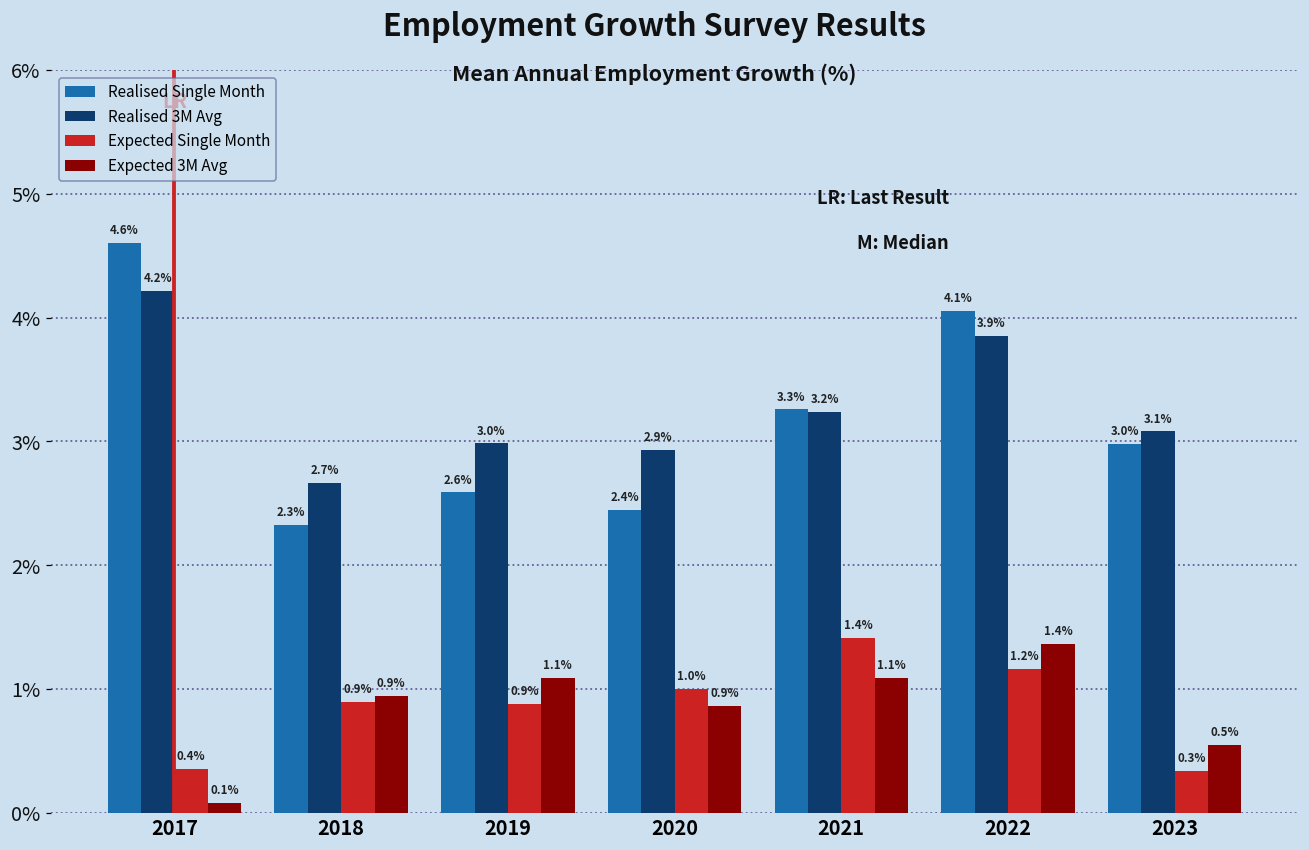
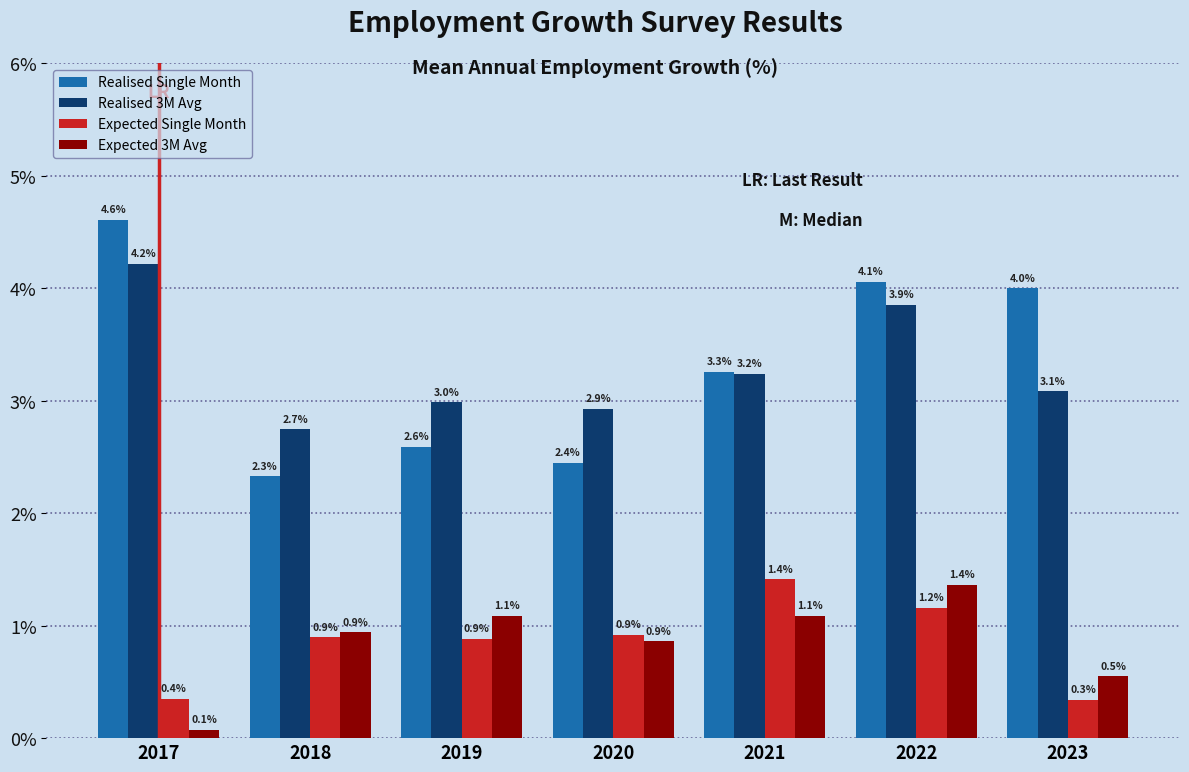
  {
    "Realised Single Month": {
      "2017": "4.6%",
      "2018": "2.3%",
      "2019": "2.6%",
      "2020": "2.4%",
      "2021": "3.3%",
      "2022": "4.1%",
-     "2023": "3.0%"
+     "2023": "4.0%"
    },
    "Realised 3M Avg": {
-     "2018": "2.66%"
+     "2018": "2.75%"
    },
    "Expected Single Month": {
      "2017": "0.4%",
      "2018": "0.9%",
      "2019": "0.9%",
-     "2020": "1.0%",
+     "2020": "0.9%",
      "2021": "1.4%",
      "2022": "1.2%",
      "2023": "0.3%"
    },
    "Expected 3M Avg": {
      "2017": "0.1%",
      "2018": "0.9%",
      "2019": "1.1%",
      "2020": "0.9%",
      "2021": "1.1%",
      "2022": "1.4%",
      "2023": "0.5%"
    }
  }
